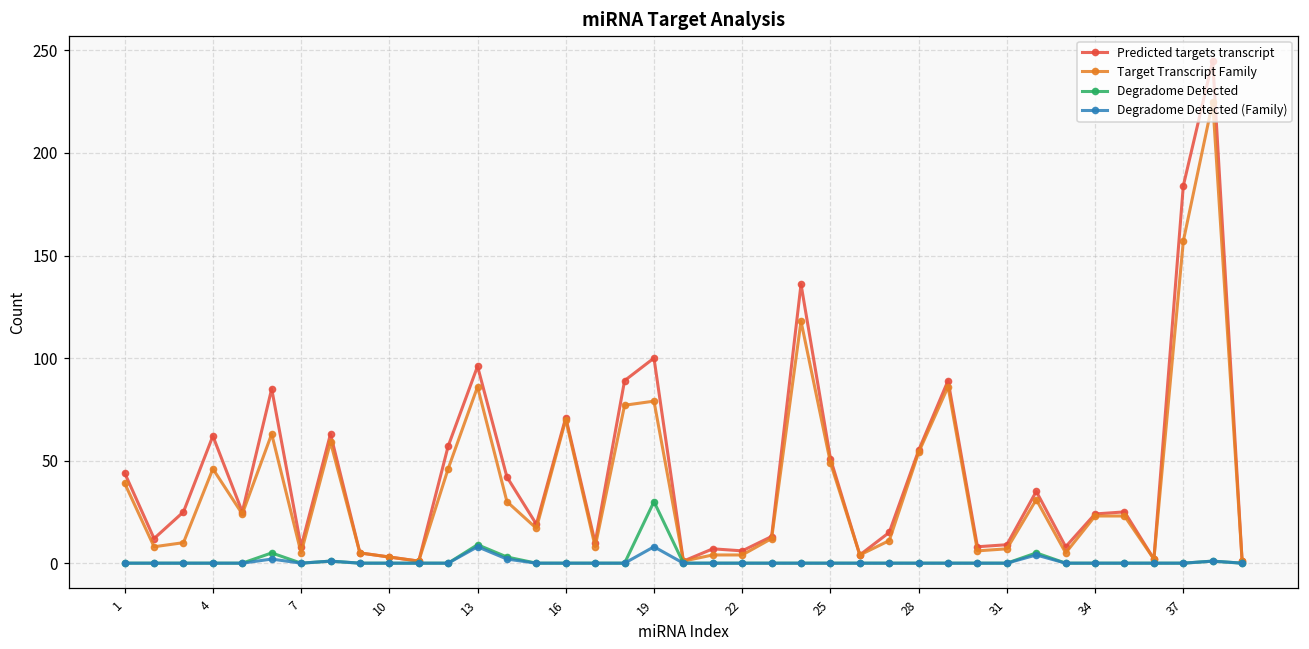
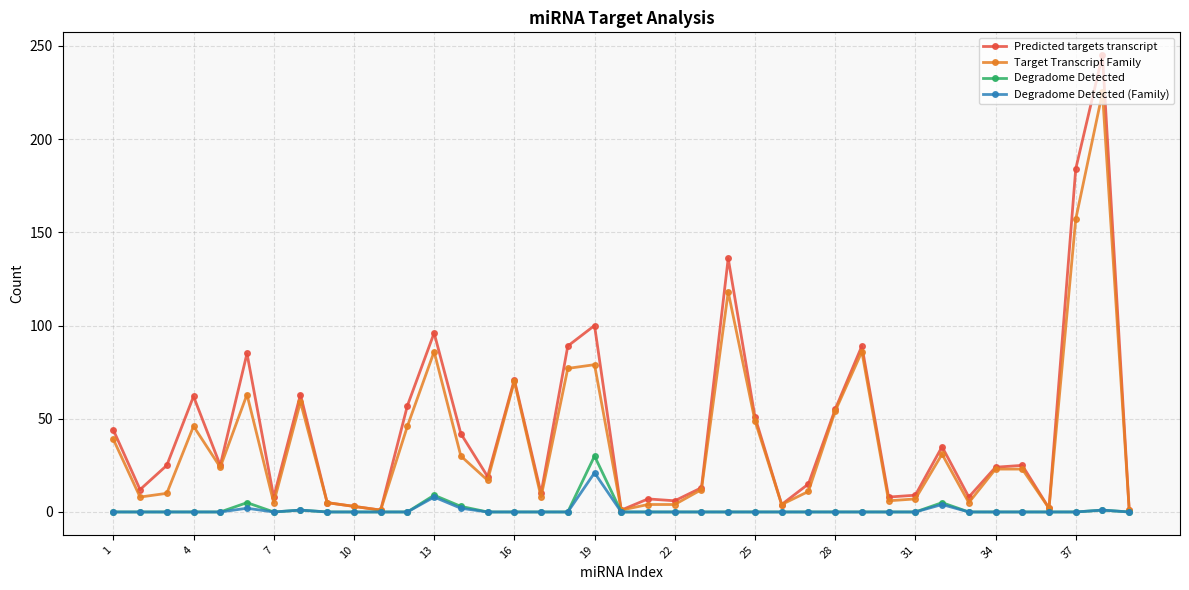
  {
    "Degradome Detected": {
      "19": 30
    },
    "Degradome Detected (Family)": {
-     "19": 8
+     "19": 21
    }
  }
